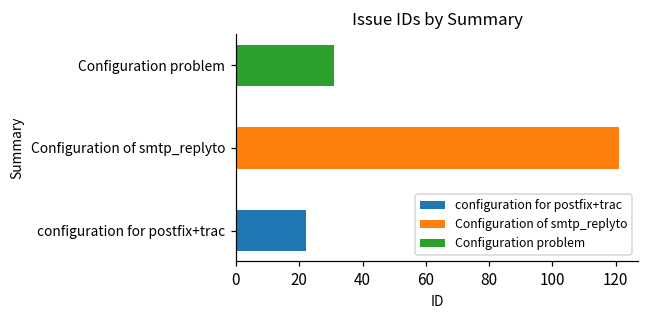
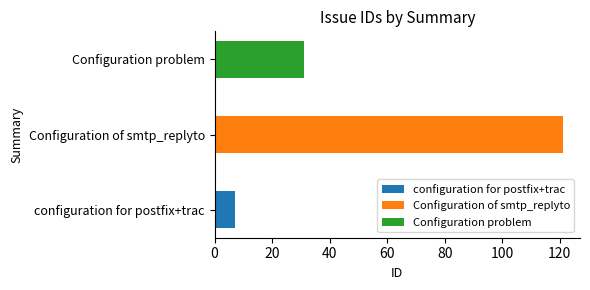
  {
    "Configuration problem": 31,
    "Configuration of smtp_replyto": 121,
-   "configuration for postfix+trac": 22
+   "configuration for postfix+trac": 7
  }
